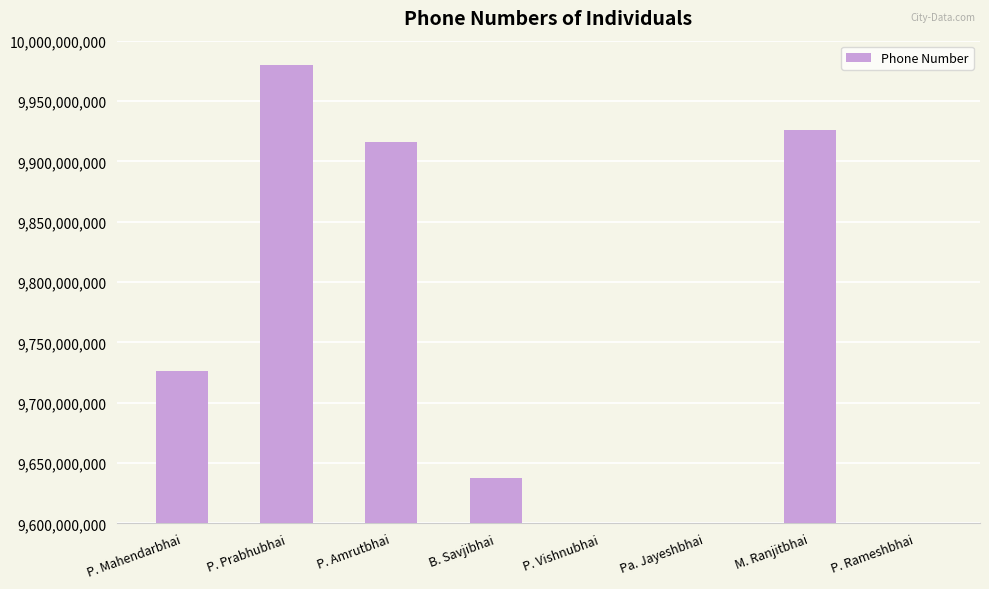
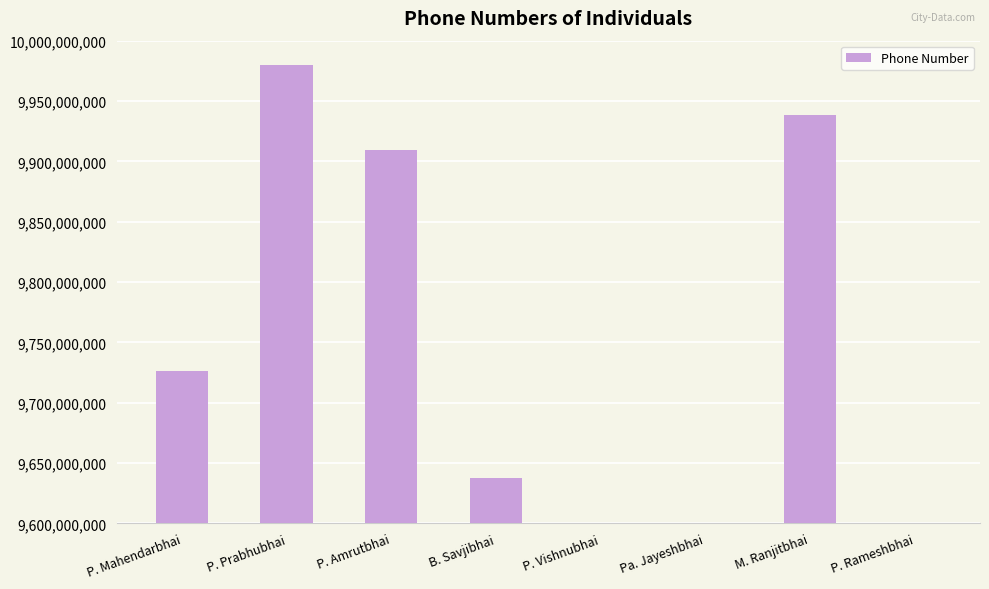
  {
    "P. Mahendarbhai": "9,726,000,000",
    "P. Prabhubhai": "9,980,000,000",
-   "P. Amrutbhai": "9,916,000,000",
+   "P. Amrutbhai": "9,909,000,000",
    "B. Savjibhai": "9,638,000,000",
-   "M. Ranjitbhai": "9,926,000,000"
+   "M. Ranjitbhai": "9,938,000,000"
  }
